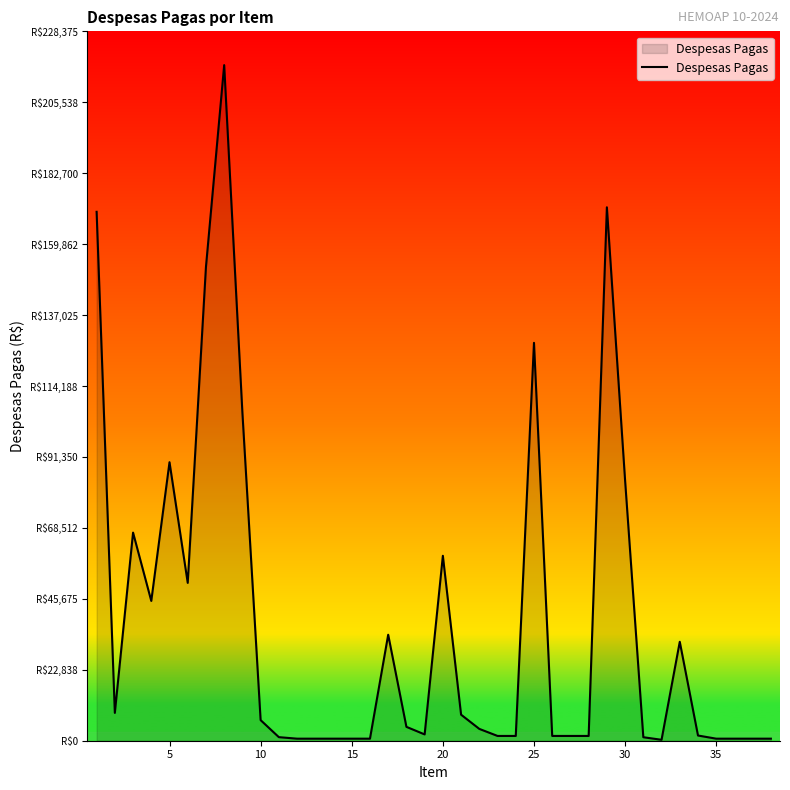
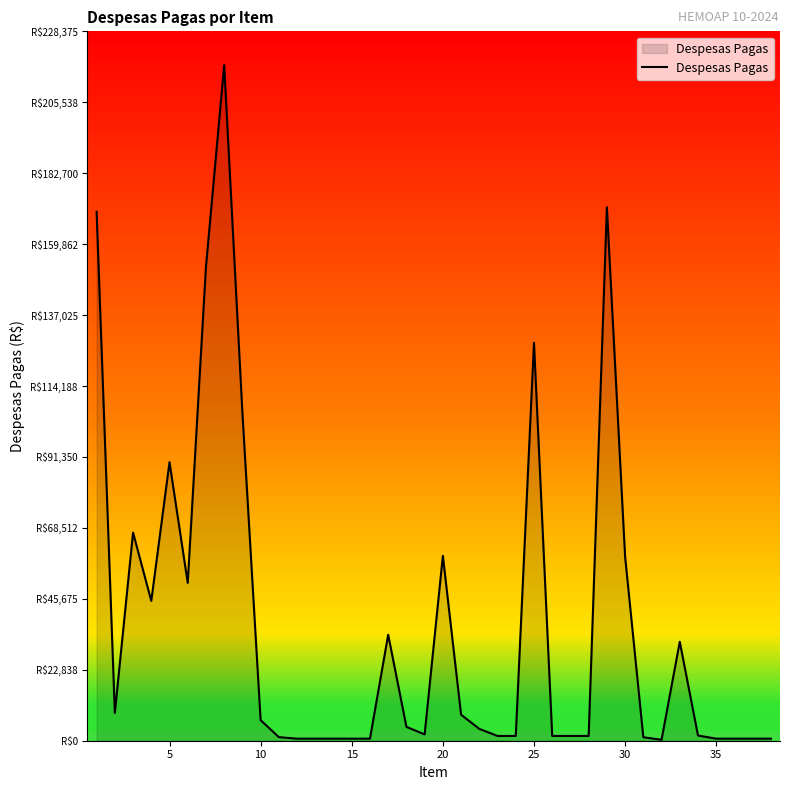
  {
    "5": "R$90,000",
    "10": "R$7,000",
    "20": "R$60,000",
    "25": "R$128,000",
-   "30": "R$84,000"
+   "30": "R$59,000"
  }
